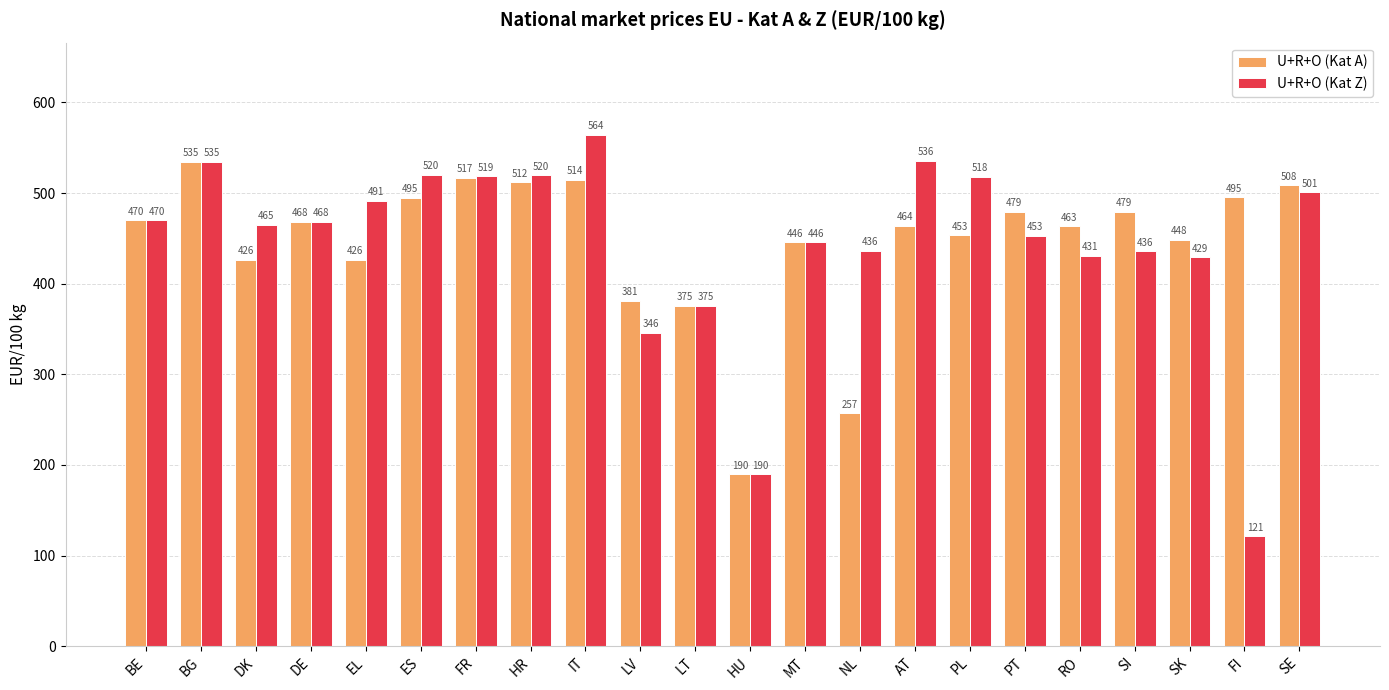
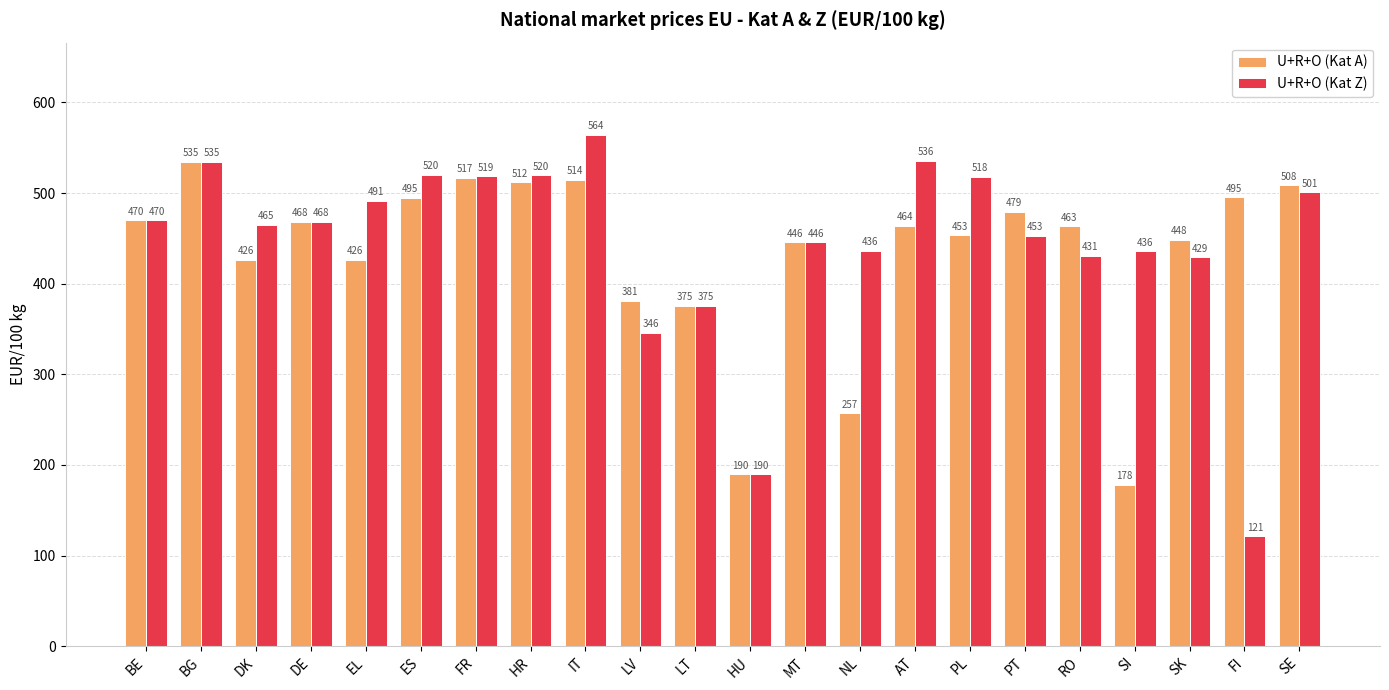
  {
    "U+R+O (Kat A)": {
      "BE": 470,
      "BG": 535,
      "DK": 426,
      "DE": 468,
      "EL": 426,
      "ES": 495,
      "FR": 517,
      "HR": 512,
      "IT": 514,
      "LV": 381,
      "LT": 375,
      "HU": 190,
      "MT": 446,
      "NL": 257,
      "AT": 464,
      "PL": 453,
      "PT": 479,
      "RO": 463,
-     "SI": 479,
+     "SI": 178,
      "SK": 448,
      "FI": 495,
      "SE": 508
    },
    "U+R+O (Kat Z)": {
      "BE": 470,
      "BG": 535,
      "DK": 465,
      "DE": 468,
      "EL": 491,
      "ES": 520,
      "FR": 519,
      "HR": 520,
      "IT": 564,
      "LV": 346,
      "LT": 375,
      "HU": 190,
      "MT": 446,
      "NL": 436,
      "AT": 536,
      "PL": 518,
      "PT": 453,
      "RO": 431,
      "SI": 436,
      "SK": 429,
      "FI": 121,
      "SE": 501
    }
  }
